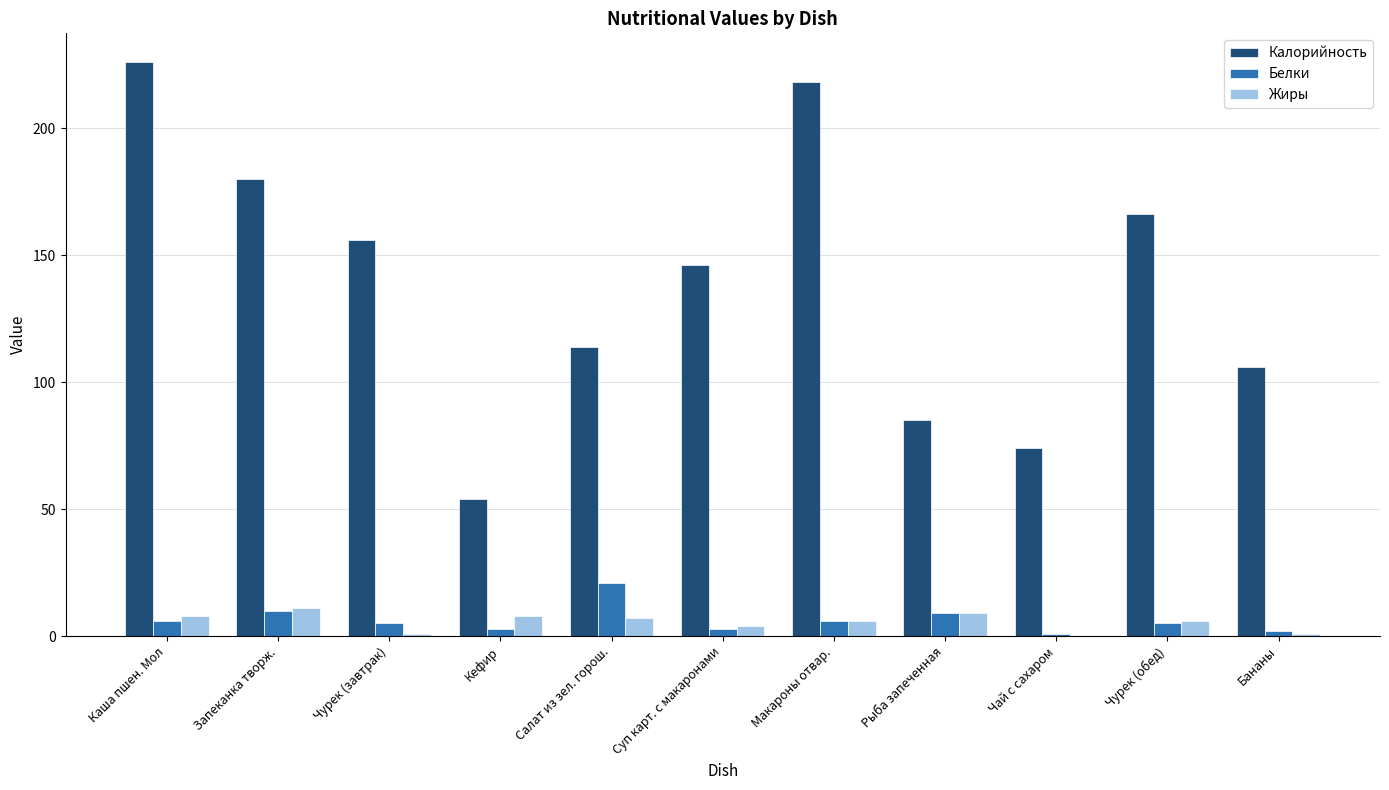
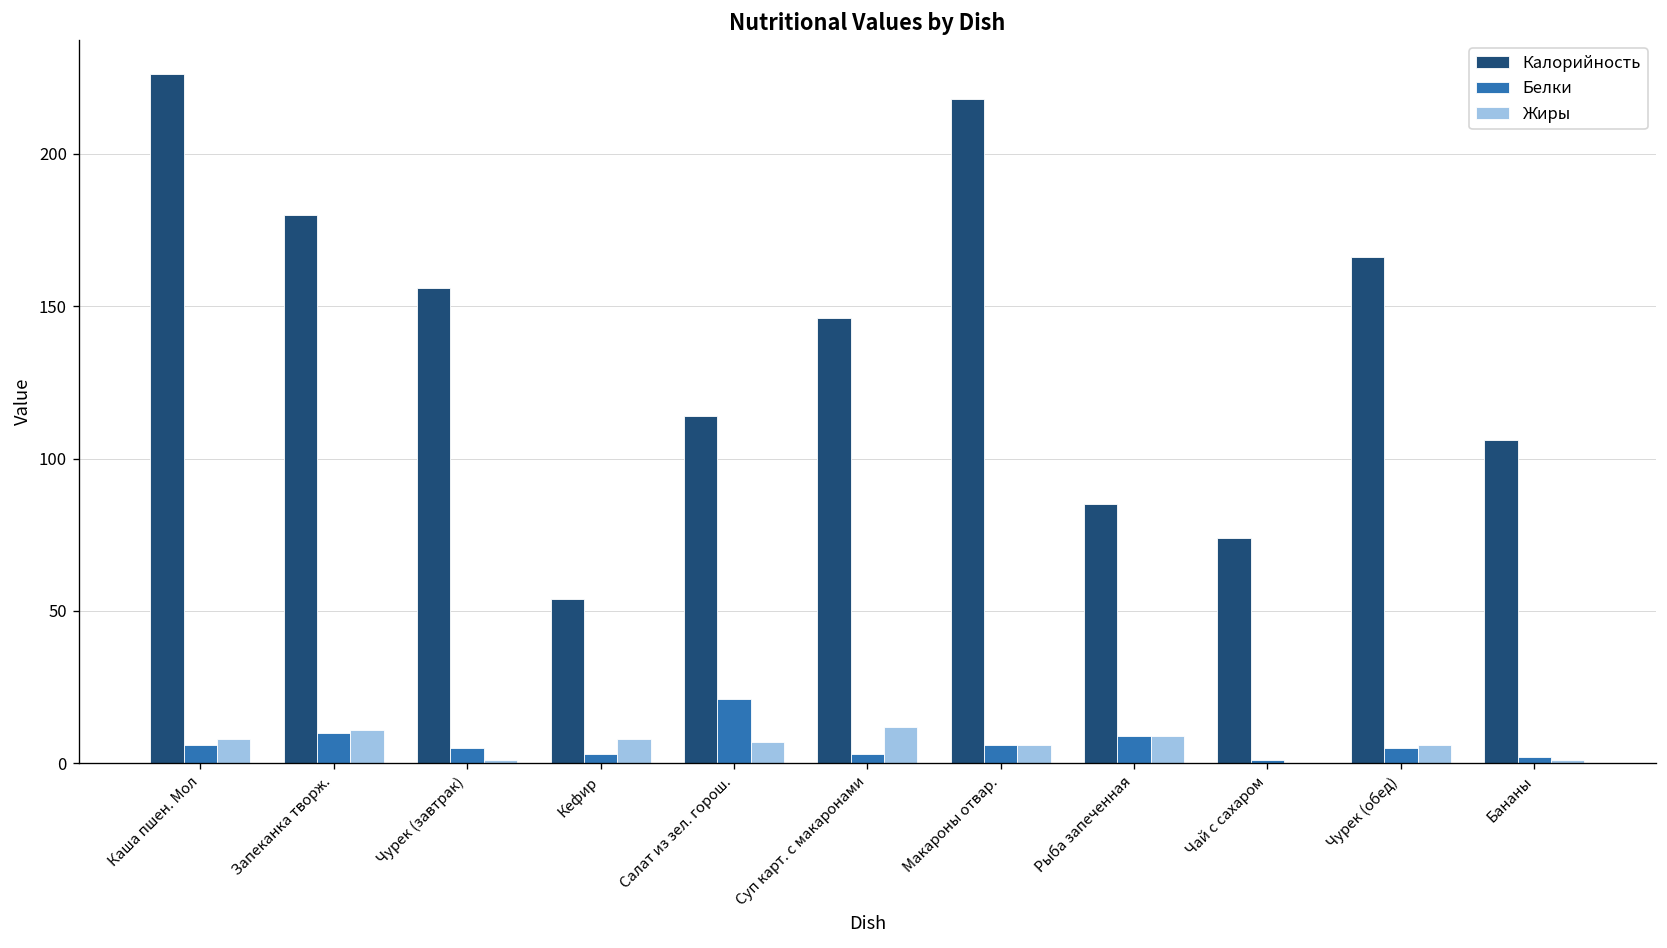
  {
    "Калорийность": {
      "Каша пшен. Мол": 226,
      "Запеканка творж.": 180,
      "Чурек (завтрак)": 156,
      "Кефир": 54,
      "Салат из зел. горош.": 114,
      "Суп карт. с макаронами": 146,
      "Макароны отвар.": 218,
      "Рыба запеченная": 85,
      "Чай с сахаром": 74,
      "Чурек (обед)": 166,
      "Бананы": 106
    },
    "Белки": {
      "Каша пшен. Мол": 6,
      "Запеканка творж.": 10,
      "Чурек (завтрак)": 5,
      "Кефир": 3,
      "Салат из зел. горош.": 21,
      "Суп карт. с макаронами": 3,
      "Макароны отвар.": 6,
      "Рыба запеченная": 9,
      "Чай с сахаром": 1,
      "Чурек (обед)": 5,
      "Бананы": 2
    },
    "Жиры": {
      "Каша пшен. Мол": 8,
      "Запеканка творж.": 11,
      "Чурек (завтрак)": 1,
      "Кефир": 8,
      "Салат из зел. горош.": 7,
-     "Суп карт. с макаронами": 4,
+     "Суп карт. с макаронами": 12,
      "Макароны отвар.": 6,
      "Рыба запеченная": 9,
      "Чай с сахаром": 0,
      "Чурек (обед)": 6,
      "Бананы": 1
    }
  }
